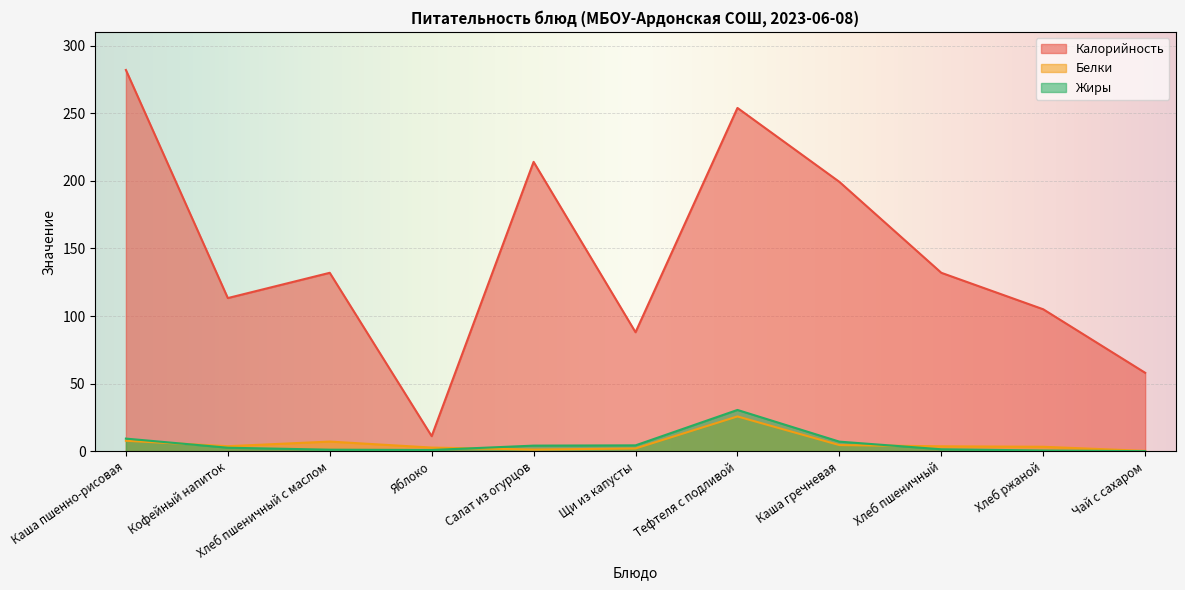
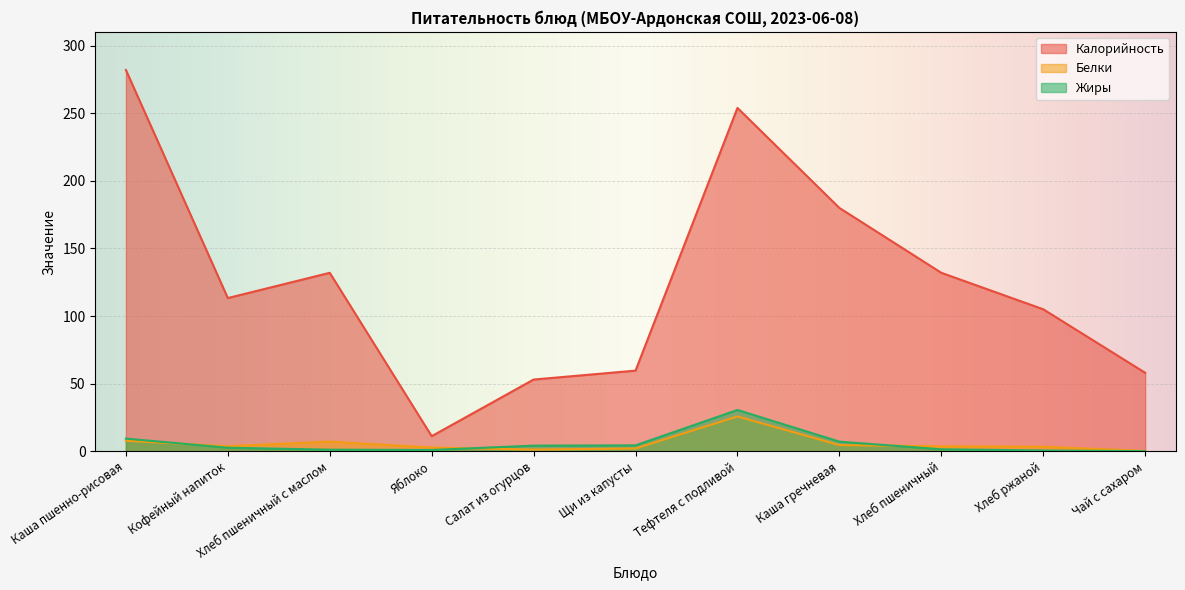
  {
    "Калорийность": {
      "Каша пшенно-рисовая": 282,
      "Кофейный напиток": 113,
      "Хлеб пшеничный с маслом": 132,
      "Яблоко": 11,
-     "Салат из огурцов": 214,
-     "Щи из капусты": 88,
+     "Салат из огурцов": 53,
+     "Щи из капусты": 60,
      "Тефтеля с подливой": 254,
-     "Каша гречневая": 199,
+     "Каша гречневая": 180,
      "Хлеб пшеничный": 132,
      "Хлеб ржаной": 105,
      "Чай с сахаром": 58
    },
    "Белки": {
      "Хлеб пшеничный с маслом": 7,
      "Салат из огурцов": 1,
      "Щи из капусты": 2,
      "Тефтеля с подливой": 26,
      "Каша гречневая": 5,
      "Хлеб пшеничный": 4,
      "Хлеб ржаной": 3
    },
    "Жиры": {
      "Хлеб пшеничный с маслом": 1,
      "Салат из огурцов": 4,
      "Щи из капусты": 4,
      "Тефтеля с подливой": 31,
      "Каша гречневая": 7,
      "Хлеб пшеничный": 1,
      "Хлеб ржаной": 1
    }
  }
